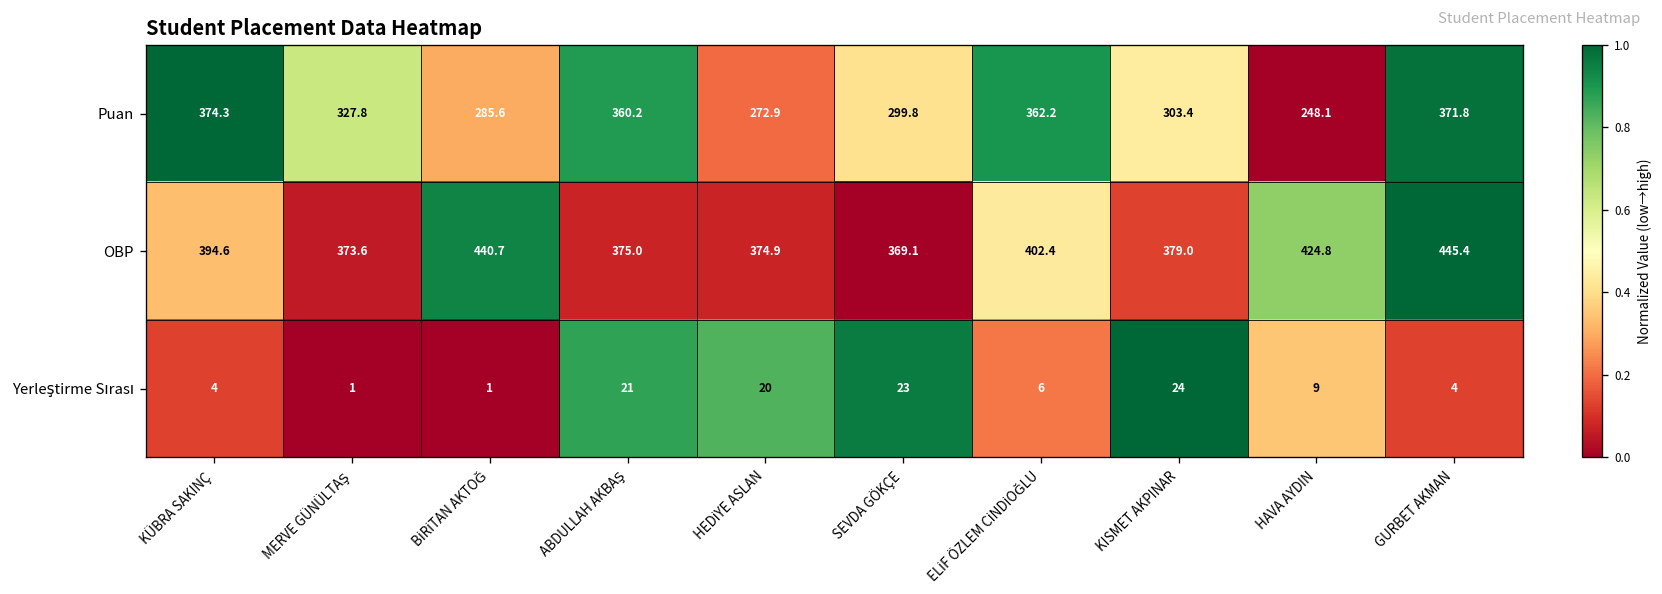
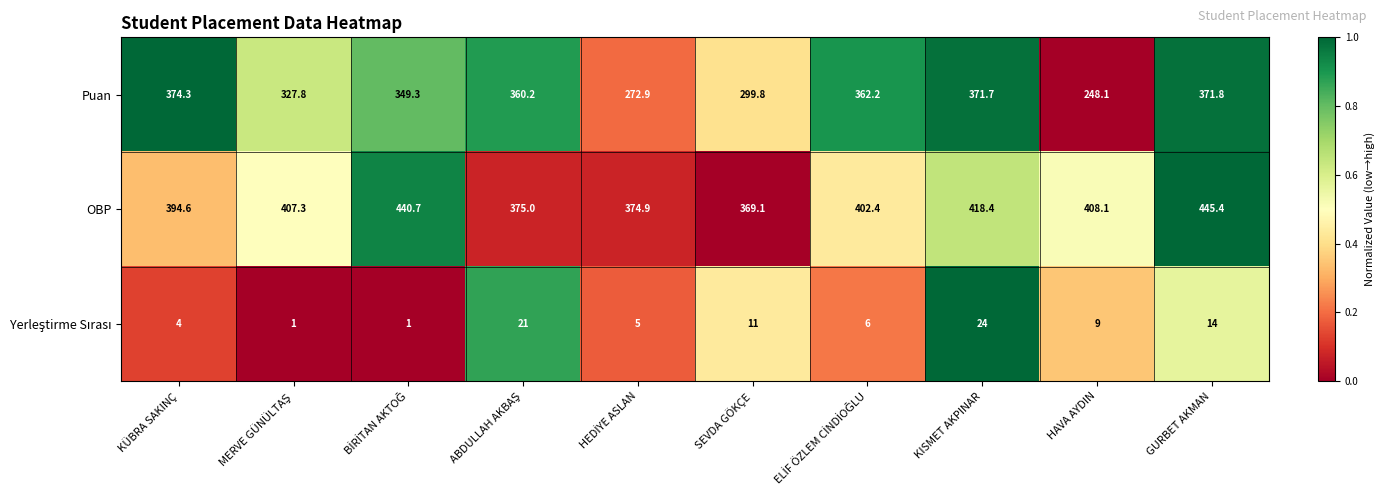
  {
    "Puan": {
      "KÜBRA SAKINÇ": 374.3,
      "MERVE GÜNÜLTAŞ": 327.8,
-     "BİRİTAN AKTOĞ": 285.6,
+     "BİRİTAN AKTOĞ": 349.3,
      "ABDULLAH AKBAŞ": 360.2,
      "HEDİYE ASLAN": 272.9,
      "SEVDA GÖKÇE": 299.8,
      "ELİF ÖZLEM CİNDİOĞLU": 362.2,
-     "KISMET AKPINAR": 303.4,
+     "KISMET AKPINAR": 371.7,
      "HAVA AYDIN": 248.1,
      "GURBET AKMAN": 371.8
    },
    "OBP": {
      "KÜBRA SAKINÇ": 394.6,
-     "MERVE GÜNÜLTAŞ": 373.6,
+     "MERVE GÜNÜLTAŞ": 407.3,
      "BİRİTAN AKTOĞ": 440.7,
      "ABDULLAH AKBAŞ": 375.0,
      "HEDİYE ASLAN": 374.9,
      "SEVDA GÖKÇE": 369.1,
      "ELİF ÖZLEM CİNDİOĞLU": 402.4,
-     "KISMET AKPINAR": 379.0,
-     "HAVA AYDIN": 424.8,
+     "KISMET AKPINAR": 418.4,
+     "HAVA AYDIN": 408.1,
      "GURBET AKMAN": 445.4
    },
    "Yerleştirme Sırası": {
      "KÜBRA SAKINÇ": 4,
      "MERVE GÜNÜLTAŞ": 1,
      "BİRİTAN AKTOĞ": 1,
      "ABDULLAH AKBAŞ": 21,
-     "HEDİYE ASLAN": 20,
-     "SEVDA GÖKÇE": 23,
+     "HEDİYE ASLAN": 5,
+     "SEVDA GÖKÇE": 11,
      "ELİF ÖZLEM CİNDİOĞLU": 6,
      "KISMET AKPINAR": 24,
      "HAVA AYDIN": 9,
-     "GURBET AKMAN": 4
+     "GURBET AKMAN": 14
    }
  }
